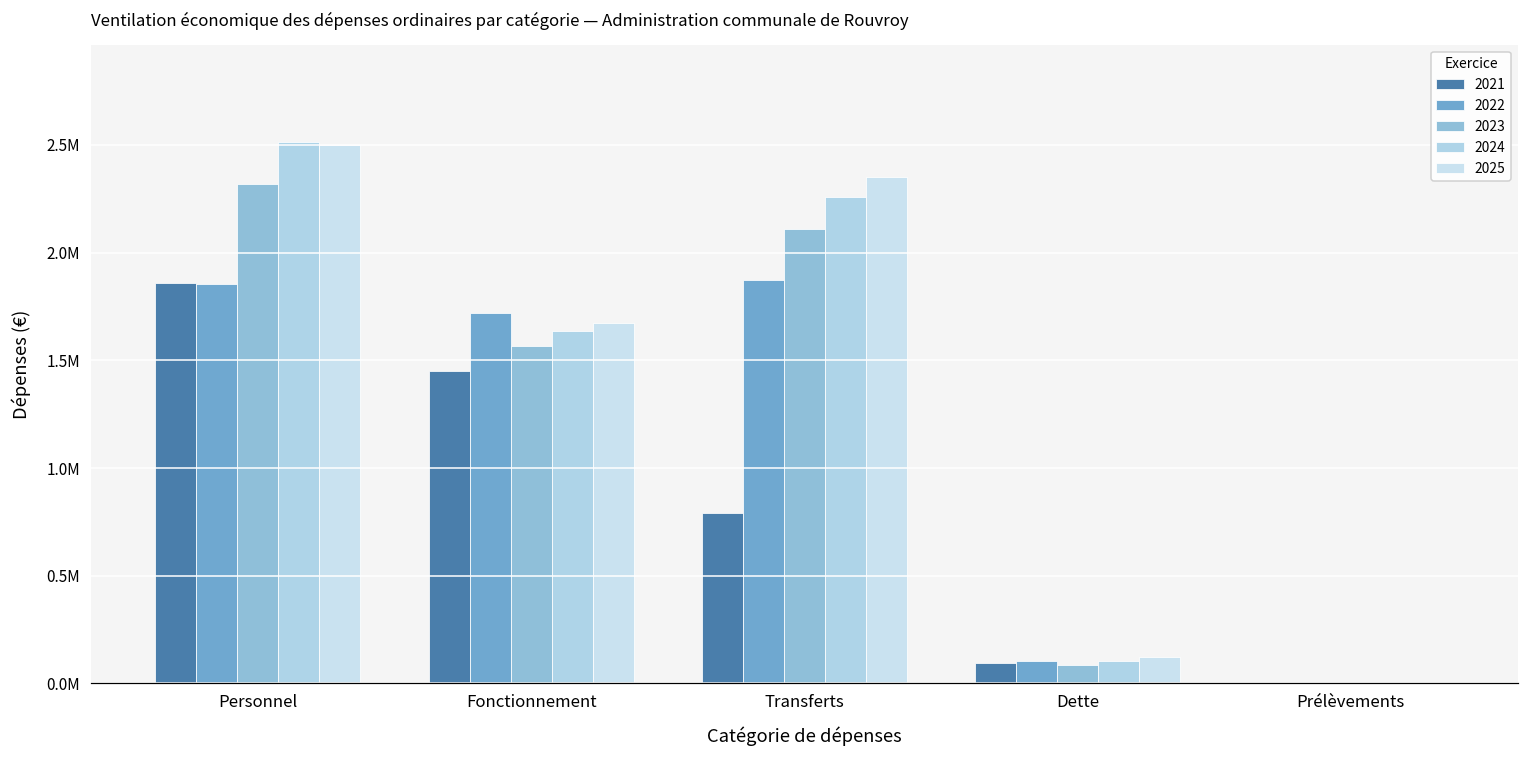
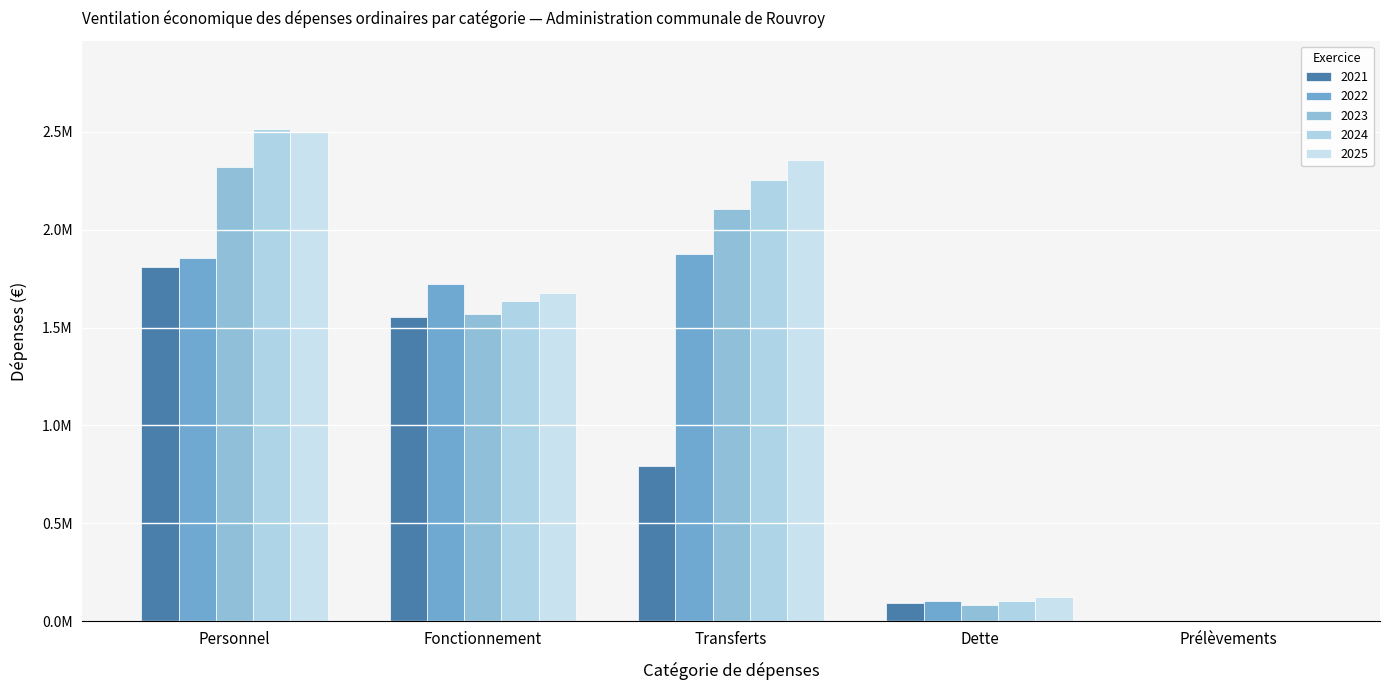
  {
    "2021": {
-     "Personnel": 1860000,
-     "Fonctionnement": 1450000,
+     "Personnel": 1810000,
+     "Fonctionnement": 1550000,
      "Transferts": 790000,
      "Dette": 90000,
      "Prélèvements": 0
    }
  }
